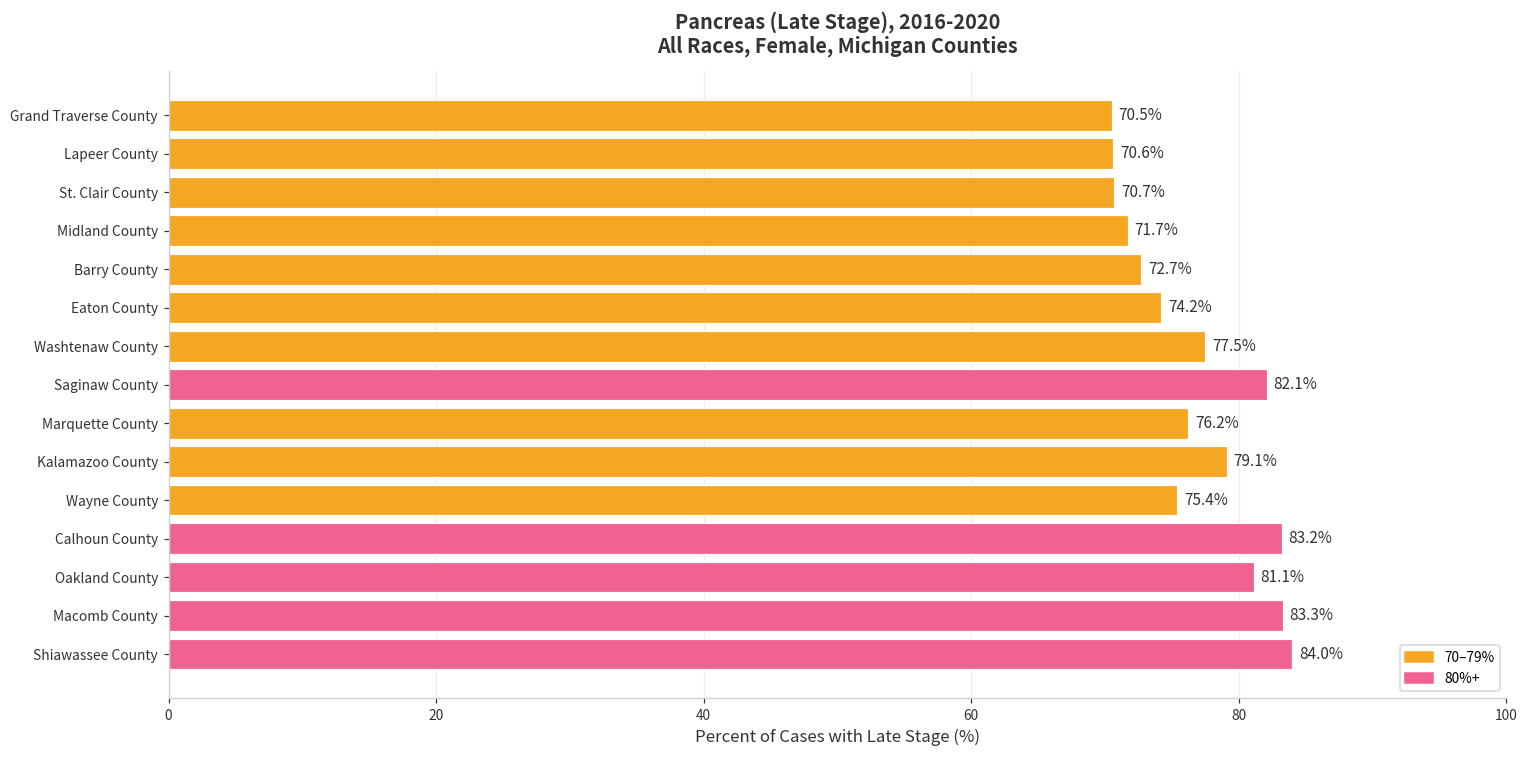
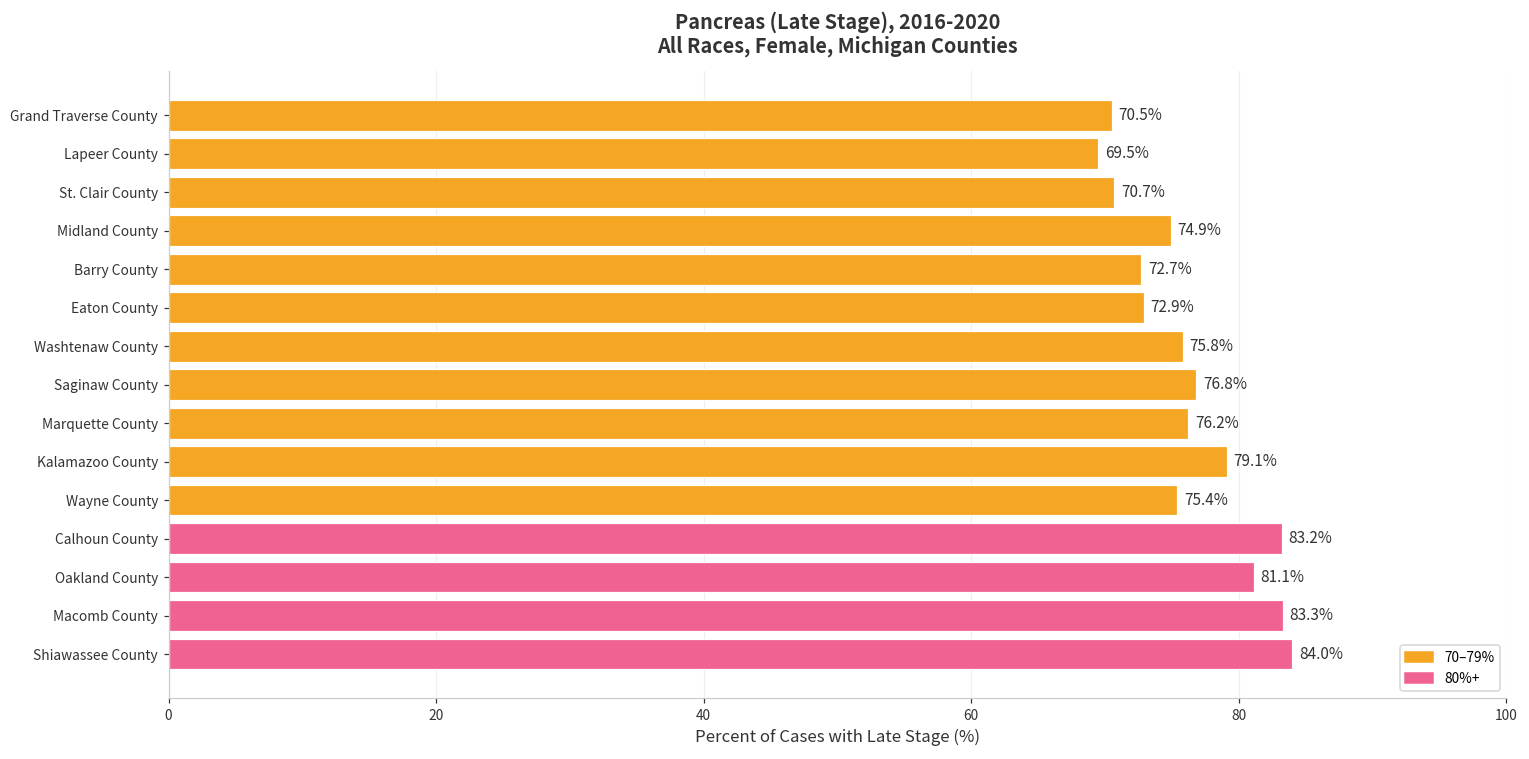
  {
    "Grand Traverse County": "70.5%",
-   "Lapeer County": "70.6%",
+   "Lapeer County": "69.5%",
    "St. Clair County": "70.7%",
-   "Midland County": "71.7%",
+   "Midland County": "74.9%",
    "Barry County": "72.7%",
-   "Eaton County": "74.2%",
-   "Washtenaw County": "77.5%",
-   "Saginaw County": "82.1%",
+   "Eaton County": "72.9%",
+   "Washtenaw County": "75.8%",
+   "Saginaw County": "76.8%",
    "Marquette County": "76.2%",
    "Kalamazoo County": "79.1%",
    "Wayne County": "75.4%",
    "Calhoun County": "83.2%",
    "Oakland County": "81.1%",
    "Macomb County": "83.3%",
    "Shiawassee County": "84.0%"
  }
